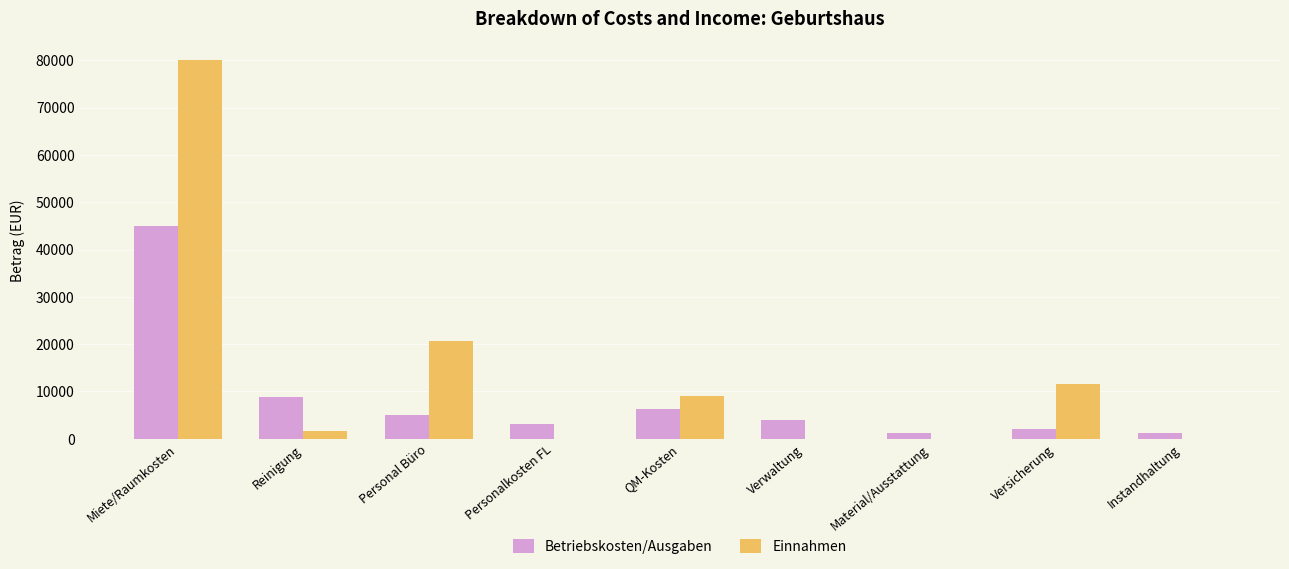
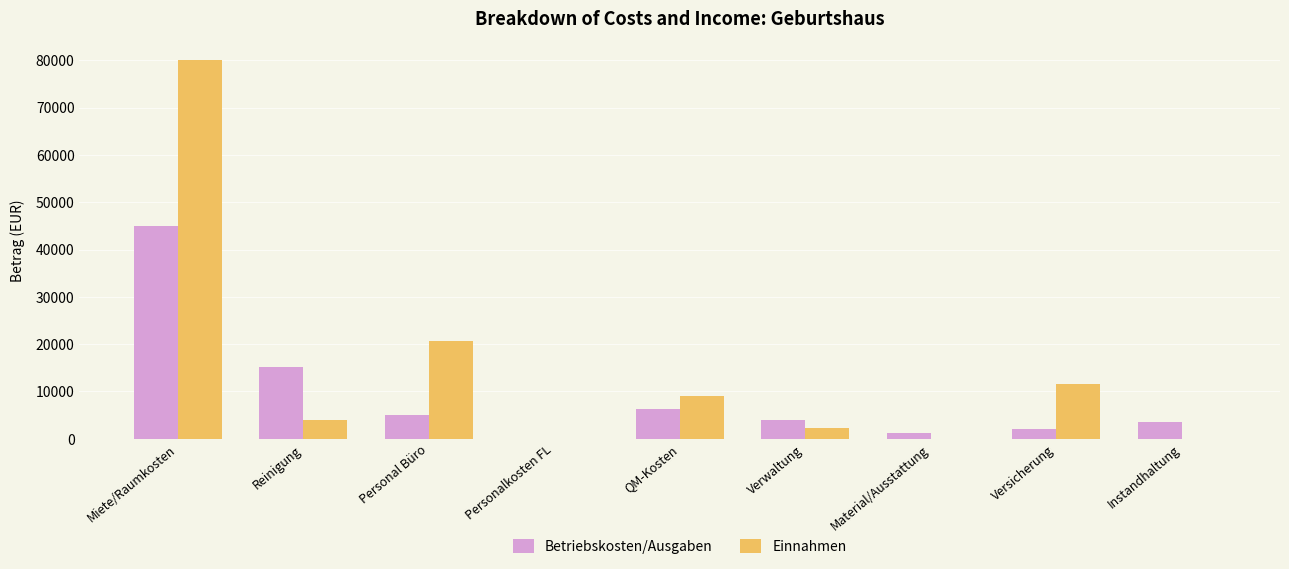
  {
    "Betriebskosten/Ausgaben": {
      "Miete/Raumkosten": 45000,
-     "Reinigung": 9000,
+     "Reinigung": 15000,
      "Personal Büro": 5000,
-     "Personalkosten FL": 3000,
+     "Personalkosten FL": 0,
      "QM-Kosten": 6000,
      "Verwaltung": 4000,
      "Material/Ausstattung": 1000,
      "Versicherung": 2000,
-     "Instandhaltung": 1000
+     "Instandhaltung": 4000
    },
    "Einnahmen": {
      "Miete/Raumkosten": 80000,
-     "Reinigung": 2000,
+     "Reinigung": 4000,
      "Personal Büro": 21000,
      "Personalkosten FL": 0,
      "QM-Kosten": 9000,
-     "Verwaltung": 0,
+     "Verwaltung": 2000,
      "Material/Ausstattung": 0,
      "Versicherung": 12000,
      "Instandhaltung": 0
    }
  }
